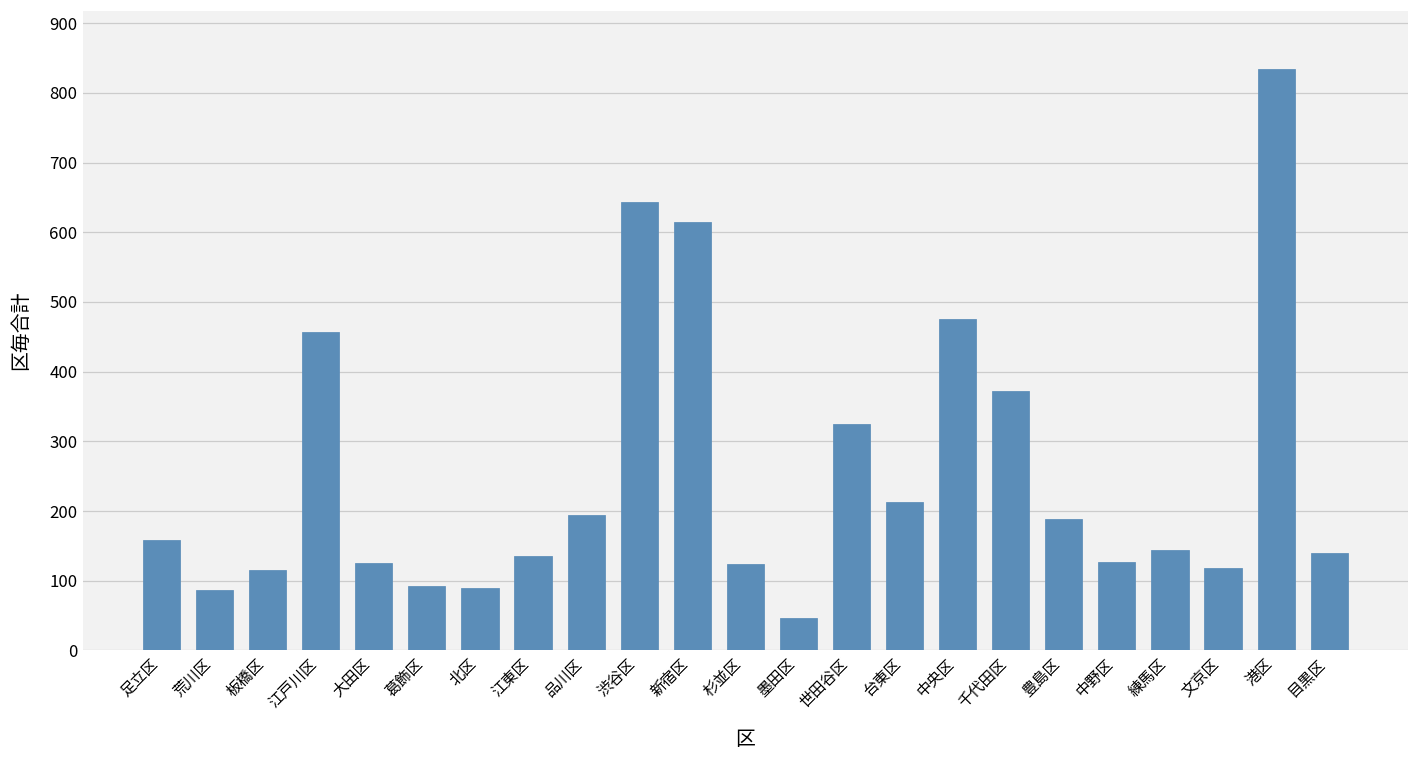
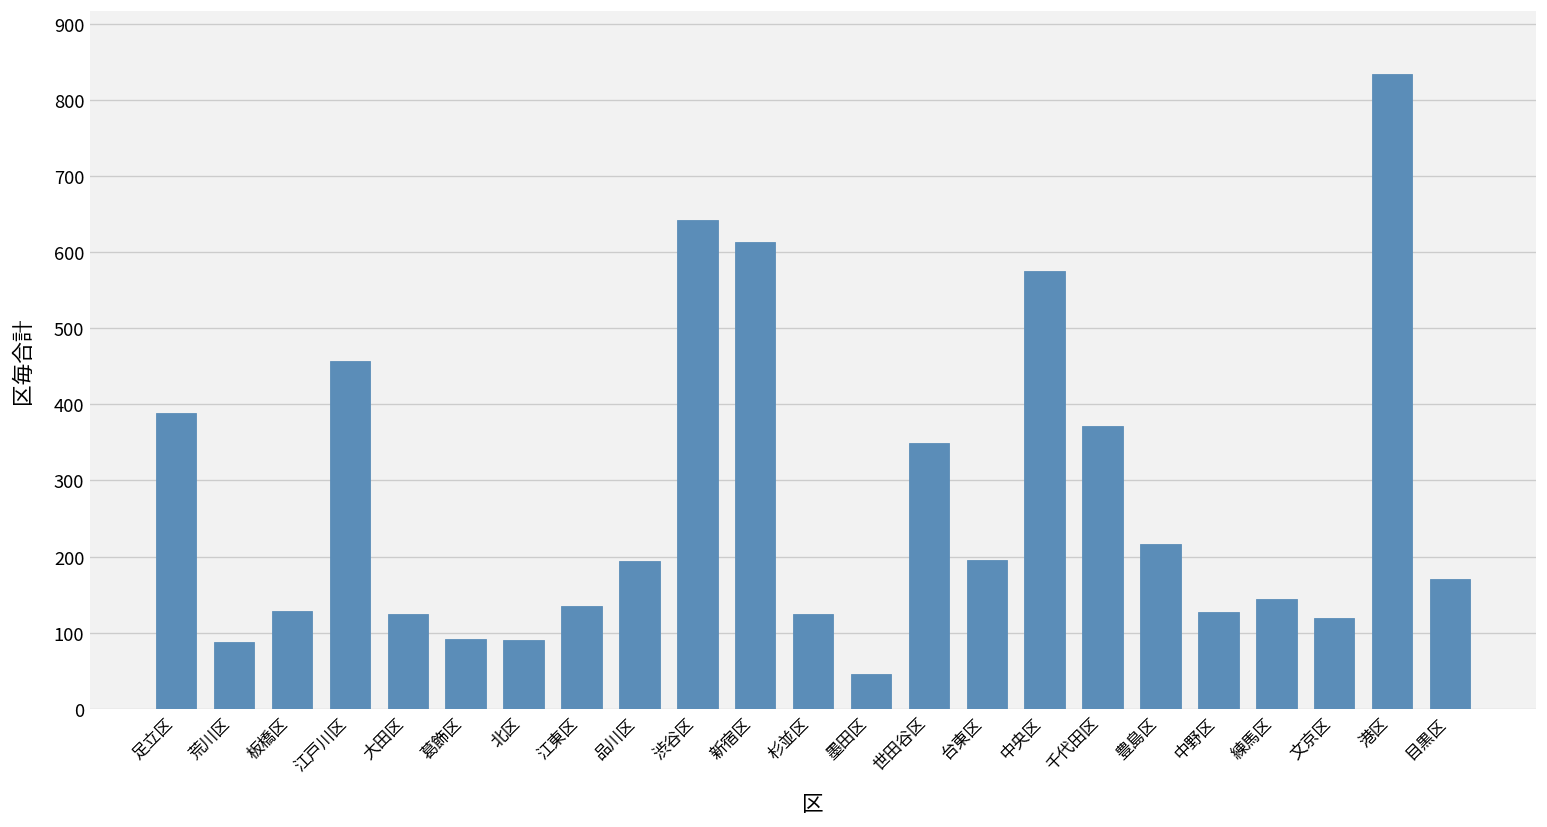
  {
-   "足立区": 160,
+   "足立区": 390,
    "荒川区": 90,
-   "板橋区": 120,
+   "板橋区": 130,
    "江戸川区": 460,
    "大田区": 130,
    "葛飾区": 90,
    "北区": 90,
    "江東区": 140,
    "品川区": 190,
    "渋谷区": 640,
    "新宿区": 610,
    "杉並区": 120,
    "墨田区": 50,
-   "世田谷区": 330,
-   "台東区": 210,
-   "中央区": 480,
+   "世田谷区": 350,
+   "台東区": 200,
+   "中央区": 580,
    "千代田区": 370,
-   "豊島区": 190,
+   "豊島区": 220,
    "中野区": 130,
    "練馬区": 140,
    "文京区": 120,
    "港区": 830,
-   "目黒区": 140
+   "目黒区": 170
  }
